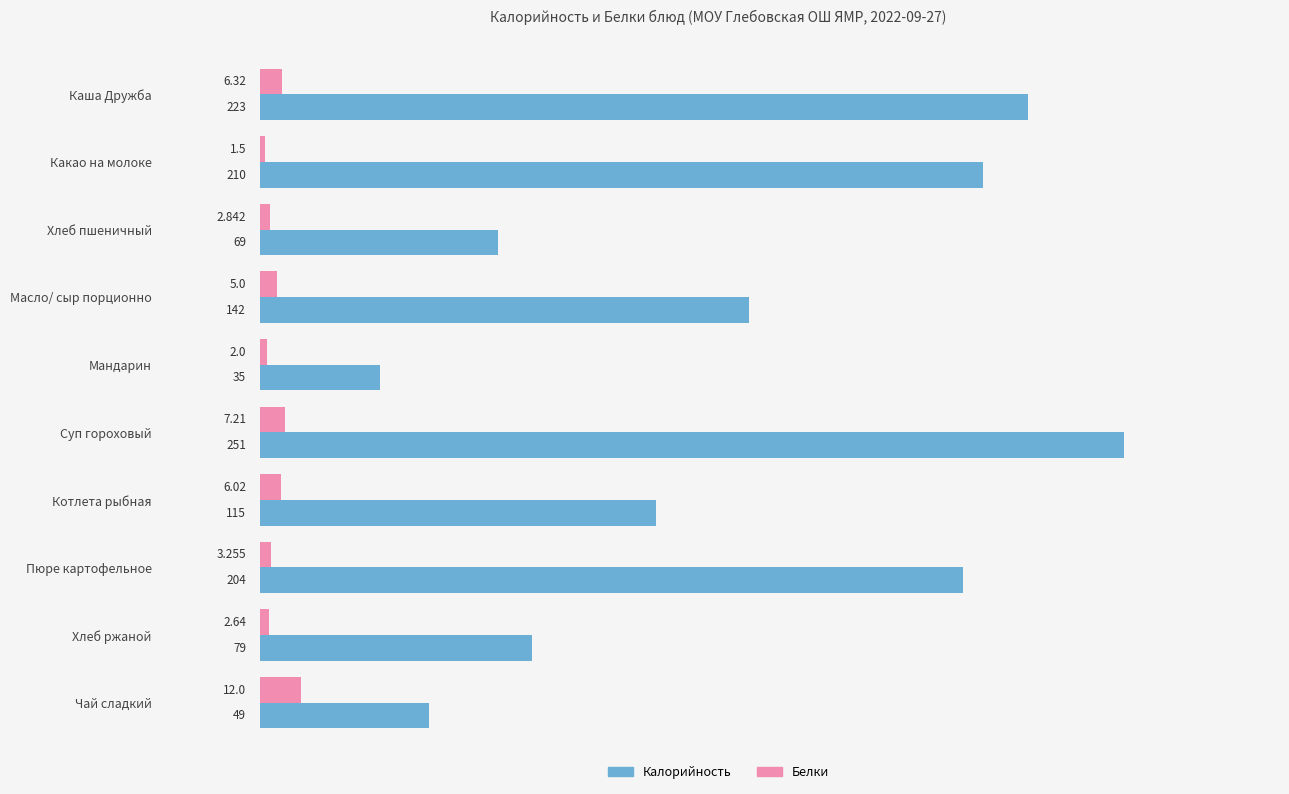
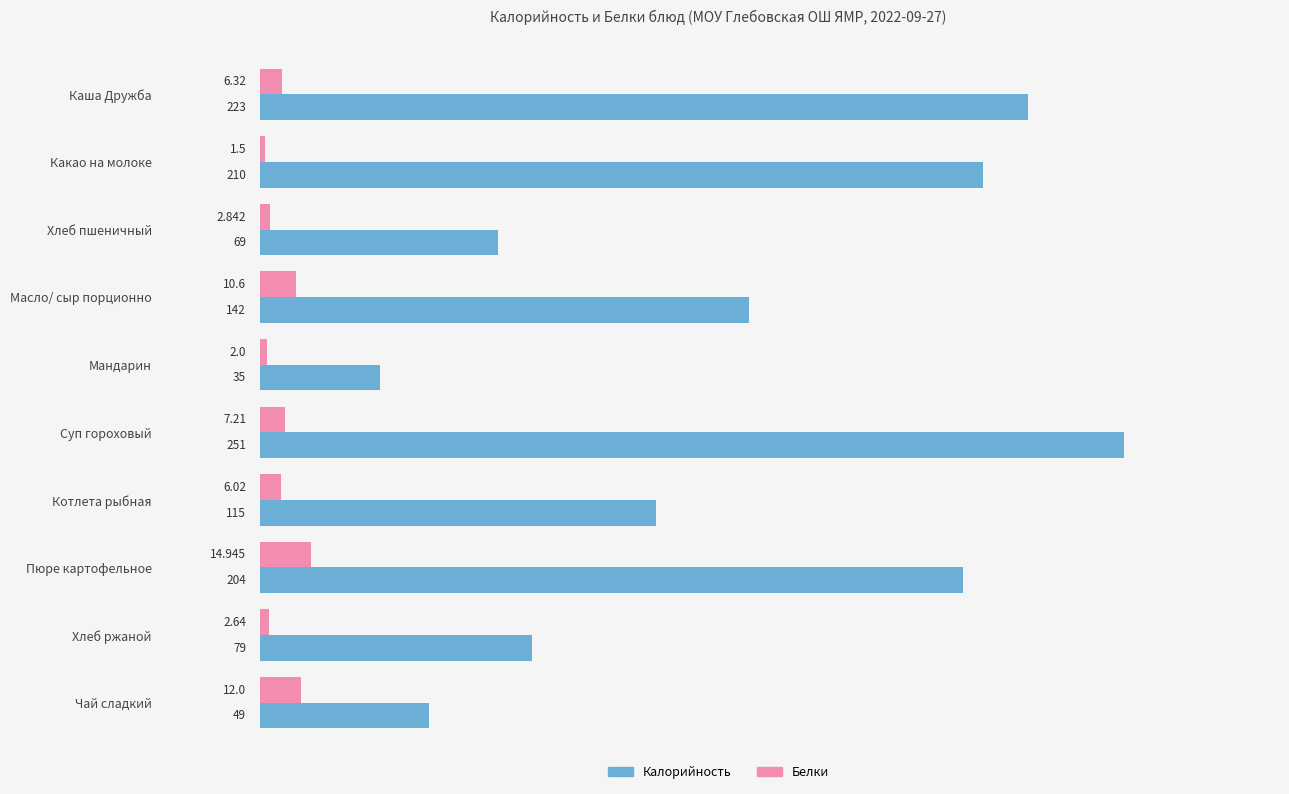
  {
    "Белки": {
      "Какао на молоке": 1.5,
      "Хлеб пшеничный": 2.842,
-     "Масло/ сыр порционно": 5.0,
+     "Масло/ сыр порционно": 10.6,
      "Мандарин": 2.0,
-     "Пюре картофельное": 3.255,
+     "Пюре картофельное": 14.945,
      "Хлеб ржаной": 2.64
    }
  }
